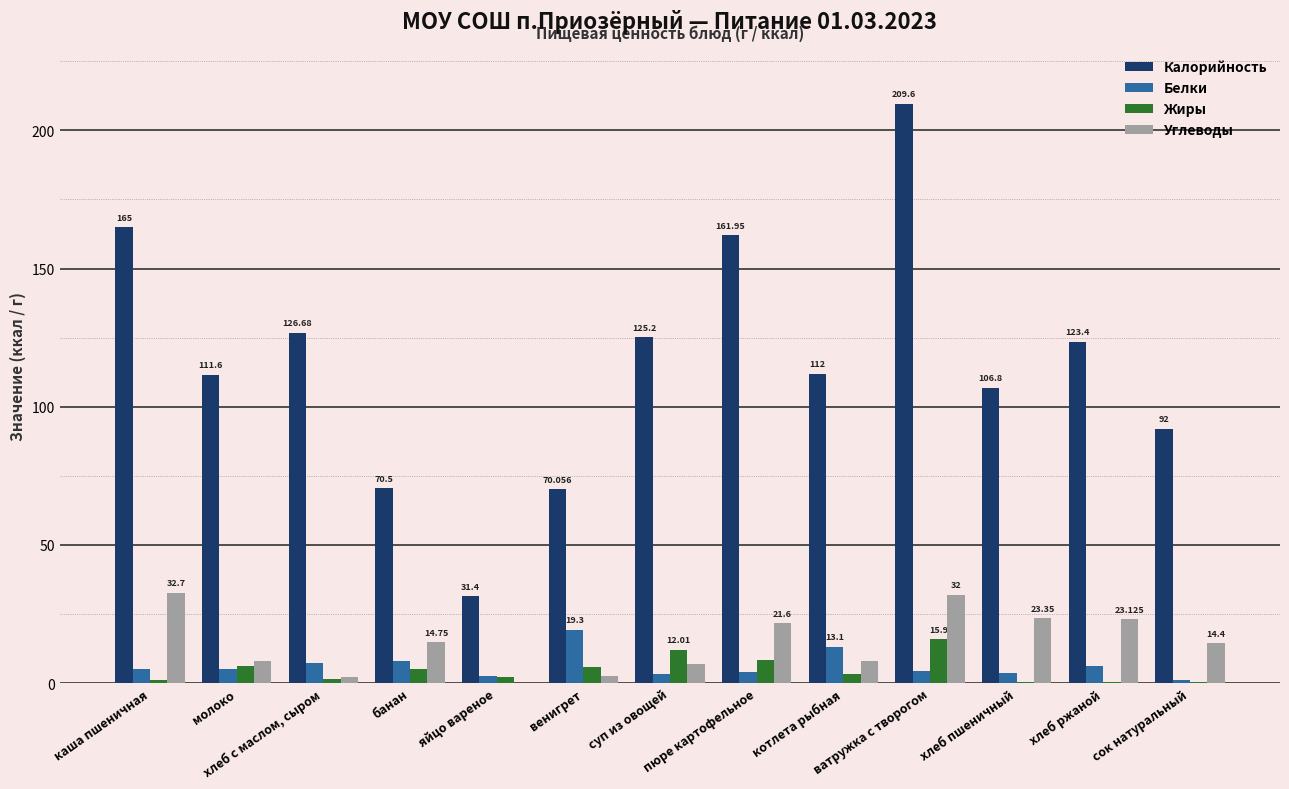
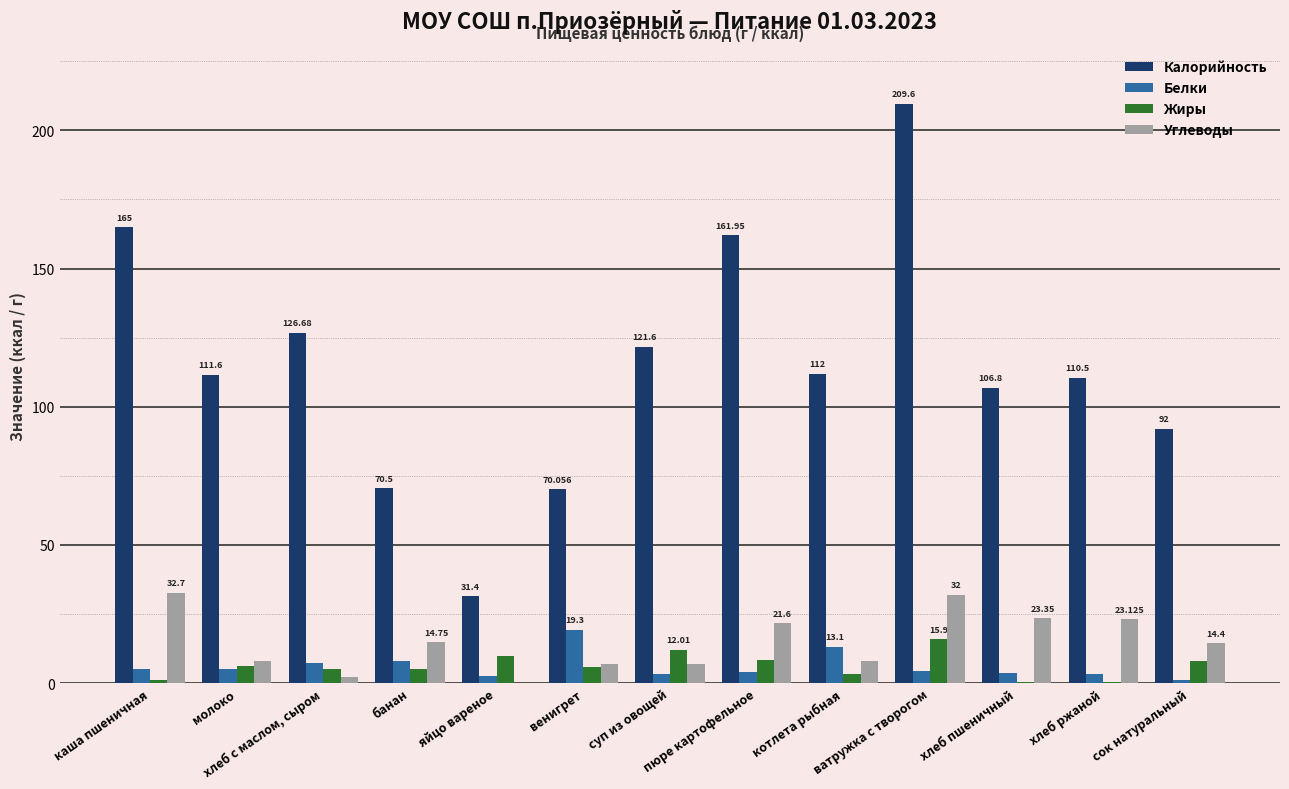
  {
    "Калорийность": {
      "каша пшеничная": 165,
      "молоко": 111.6,
      "хлеб с маслом, сыром": 126.68,
      "банан": 70.5,
      "яйцо вареное": 31.4,
      "венигрет": 70.056,
-     "суп из овощей": 125.2,
+     "суп из овощей": 121.6,
      "пюре картофельное": 161.95,
      "котлета рыбная": 112,
      "ватружка с творогом": 209.6,
      "хлеб пшеничный": 106.8,
-     "хлеб ржаной": 123.4,
+     "хлеб ржаной": 110.5,
      "сок натуральный": 92
    },
    "Белки": {
      "каша пшеничная": 5,
      "молоко": 5,
      "хлеб с маслом, сыром": 7,
      "банан": 8,
      "яйцо вареное": 3,
      "суп из овощей": 3,
      "пюре картофельное": 4,
      "ватружка с творогом": 4,
      "хлеб пшеничный": 4,
-     "хлеб ржаной": 6,
+     "хлеб ржаной": 3,
      "сок натуральный": 1
    },
    "Жиры": {
      "каша пшеничная": 1,
      "молоко": 6,
-     "хлеб с маслом, сыром": 1,
+     "хлеб с маслом, сыром": 5,
      "банан": 5,
-     "яйцо вареное": 2,
+     "яйцо вареное": 10,
      "венигрет": 6,
      "пюре картофельное": 8,
      "котлета рыбная": 3,
-     "сок натуральный": 0
+     "сок натуральный": 8
    },
    "Углеводы": {
      "молоко": 8,
      "хлеб с маслом, сыром": 2,
-     "венигрет": 2,
+     "венигрет": 7,
      "суп из овощей": 7,
      "котлета рыбная": 8
    }
  }
